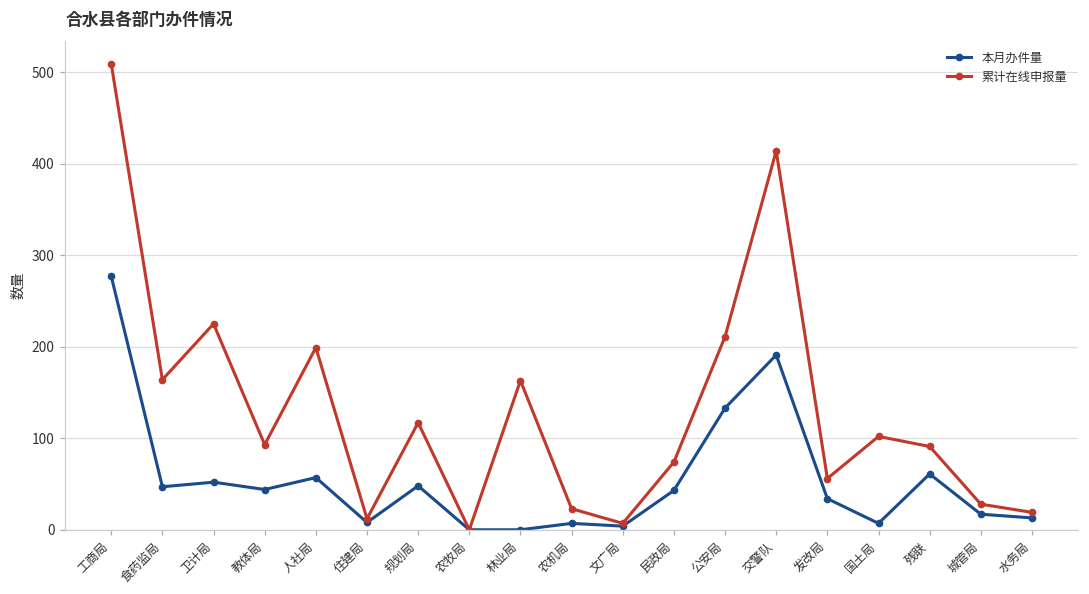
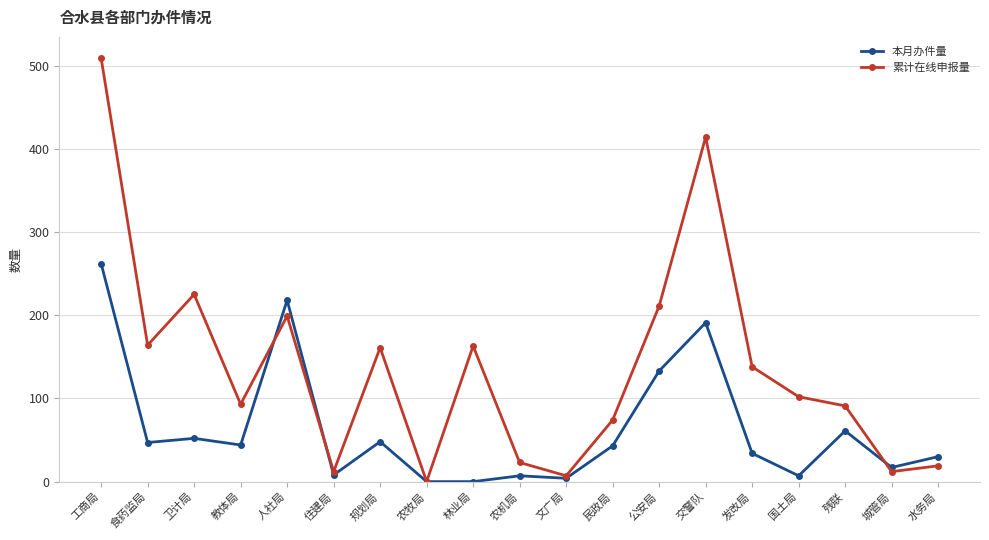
  {
    "本月办件量": {
-     "工商局": 280,
+     "工商局": 260,
      "食药监局": 50,
      "卫计局": 50,
      "教体局": 40,
-     "人社局": 60,
+     "人社局": 220,
      "住建局": 10,
      "规划局": 50,
      "林业局": 0,
      "农机局": 10,
      "民政局": 40,
      "公安局": 130,
      "交警队": 190,
      "发改局": 30,
      "国土局": 10,
      "残联": 60,
      "城管局": 20,
-     "水务局": 10
+     "水务局": 30
    },
    "累计在线申报量": {
      "工商局": 510,
      "食药监局": 160,
      "卫计局": 230,
      "教体局": 90,
      "人社局": 200,
      "住建局": 10,
-     "规划局": 120,
+     "规划局": 160,
      "林业局": 160,
      "农机局": 20,
      "民政局": 70,
      "公安局": 210,
      "交警队": 410,
-     "发改局": 60,
+     "发改局": 140,
      "国土局": 100,
      "残联": 90,
-     "城管局": 30,
+     "城管局": 10,
      "水务局": 20
    }
  }
